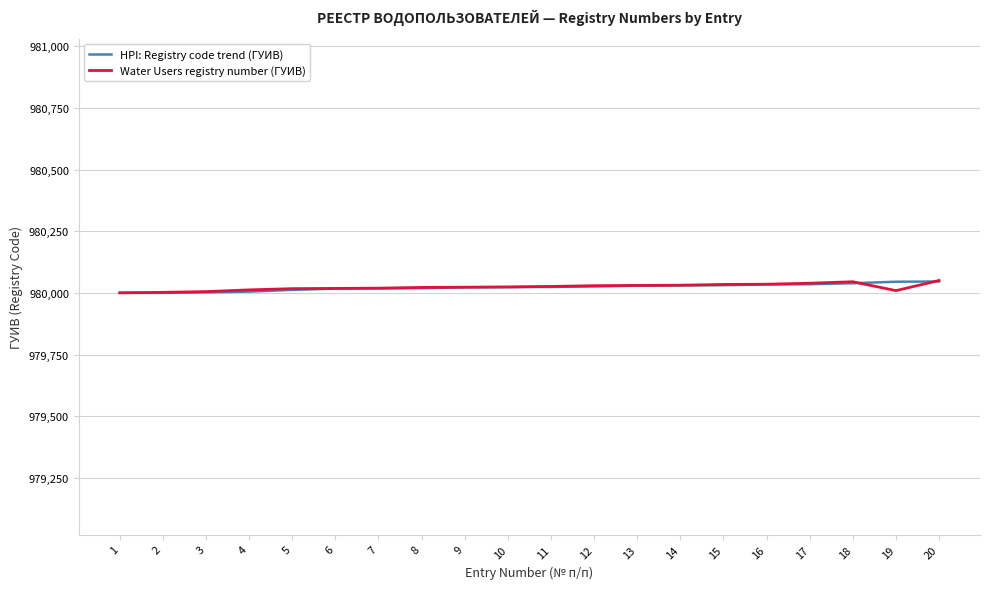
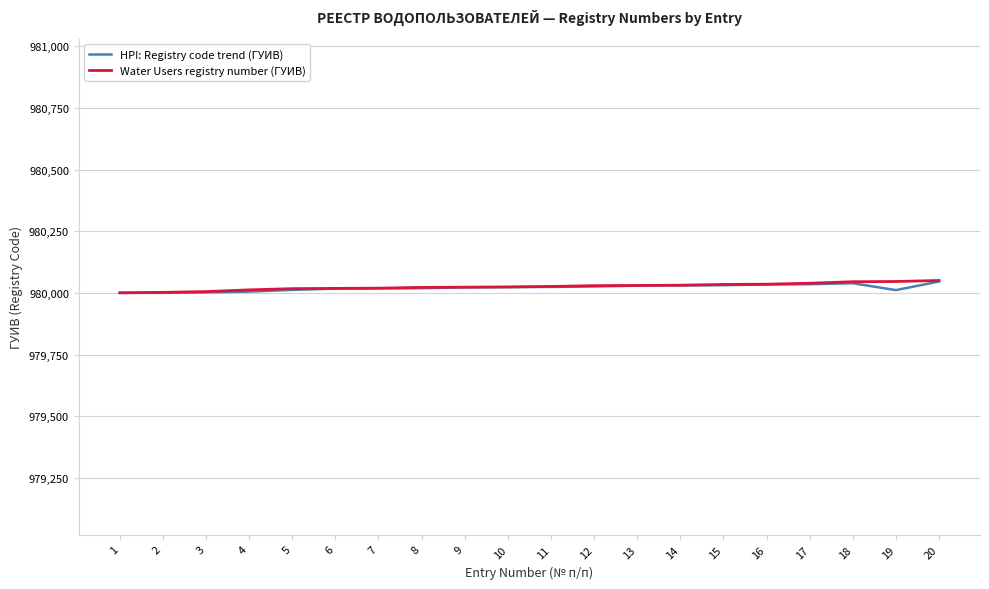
  {
    "HPI: Registry code trend (ГУИВ)": {
-     "19": "980,050"
+     "19": "980,010"
    },
    "Water Users registry number (ГУИВ)": {
-     "19": "980,010"
+     "19": "980,050"
    }
  }
